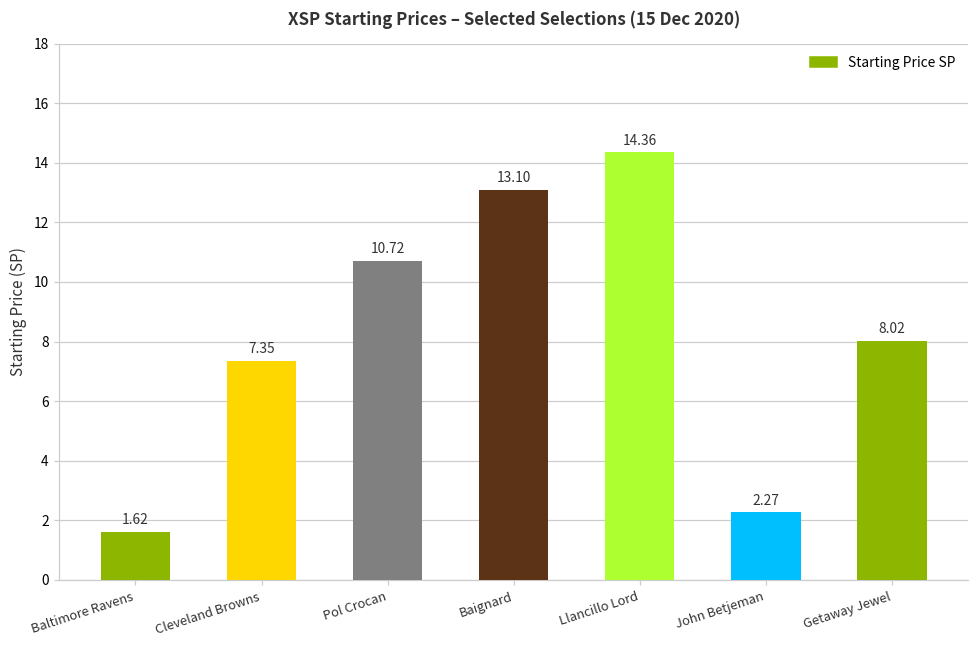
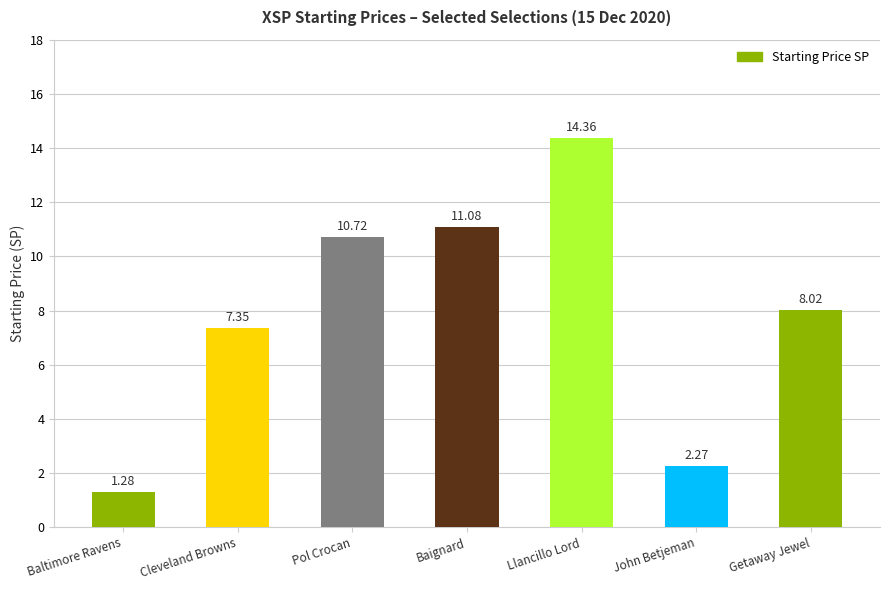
  {
-   "Baltimore Ravens": 1.62,
+   "Baltimore Ravens": 1.28,
    "Cleveland Browns": 7.35,
    "Pol Crocan": 10.72,
-   "Baignard": 13.10,
+   "Baignard": 11.08,
    "Llancillo Lord": 14.36,
    "John Betjeman": 2.27,
    "Getaway Jewel": 8.02
  }
